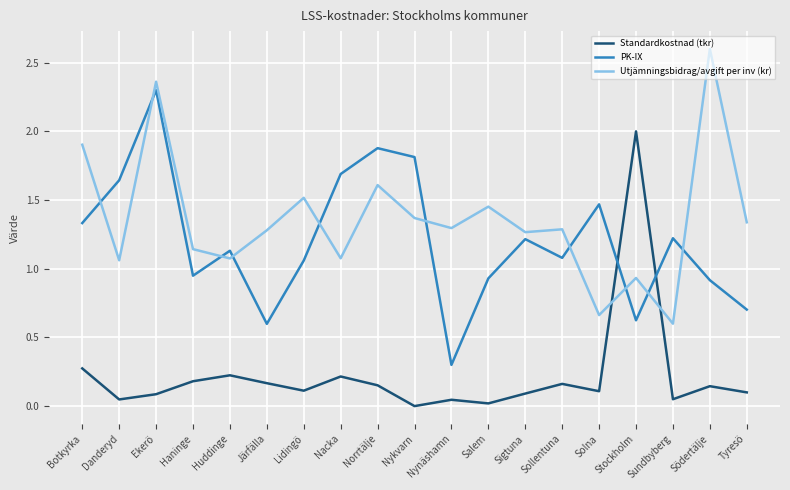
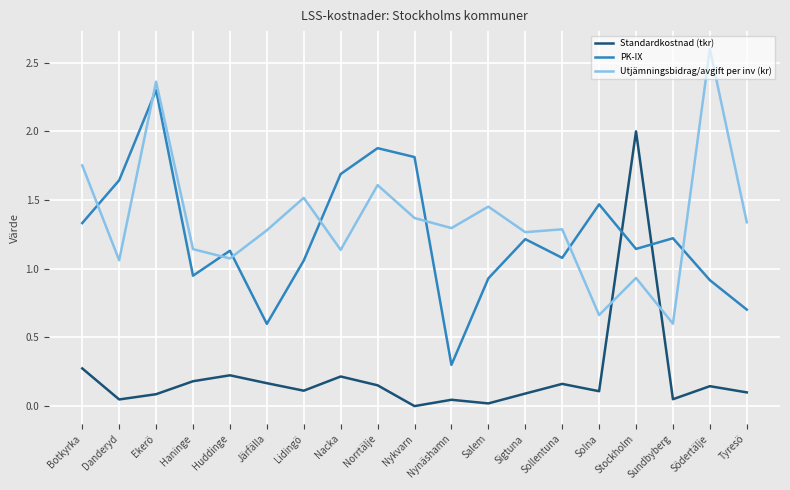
  {
    "Standardkostnad (tkr)": {
      "Botkyrka": 0.27,
      "Danderyd": 0.05,
      "Ekerö": 0.09,
      "Haninge": 0.18,
      "Huddinge": 0.22,
      "Järfälla": 0.17,
      "Lidingö": 0.11,
      "Nacka": 0.22,
      "Norrtälje": 0.15,
      "Nykvarn": 0.00,
      "Nynäshamn": 0.05,
      "Salem": 0.02,
      "Sigtuna": 0.09,
      "Sollentuna": 0.16,
      "Solna": 0.11,
      "Stockholm": 2.00,
      "Sundbyberg": 0.05,
      "Södertälje": 0.15,
      "Tyresö": 0.10
    },
    "PK-IX": {
      "Botkyrka": 1.33,
      "Danderyd": 1.64,
      "Ekerö": 2.30,
      "Haninge": 0.95,
      "Huddinge": 1.13,
      "Järfälla": 0.60,
      "Lidingö": 1.06,
      "Nacka": 1.69,
      "Norrtälje": 1.88,
      "Nykvarn": 1.81,
      "Nynäshamn": 0.30,
      "Salem": 0.93,
      "Sigtuna": 1.22,
      "Sollentuna": 1.08,
      "Solna": 1.47,
-     "Stockholm": 0.62,
+     "Stockholm": 1.14,
      "Sundbyberg": 1.22,
      "Södertälje": 0.92,
      "Tyresö": 0.70
    },
    "Utjämningsbidrag/avgift per inv (kr)": {
-     "Botkyrka": 1.90,
+     "Botkyrka": 1.75,
      "Danderyd": 1.06,
      "Ekerö": 2.36,
      "Haninge": 1.14,
      "Huddinge": 1.08,
      "Järfälla": 1.28,
      "Lidingö": 1.52,
-     "Nacka": 1.08,
+     "Nacka": 1.14,
      "Norrtälje": 1.61,
      "Nykvarn": 1.37,
      "Nynäshamn": 1.30,
      "Salem": 1.45,
      "Sigtuna": 1.27,
      "Sollentuna": 1.29,
      "Solna": 0.66,
      "Stockholm": 0.93,
      "Sundbyberg": 0.60,
      "Tyresö": 1.34
    }
  }
